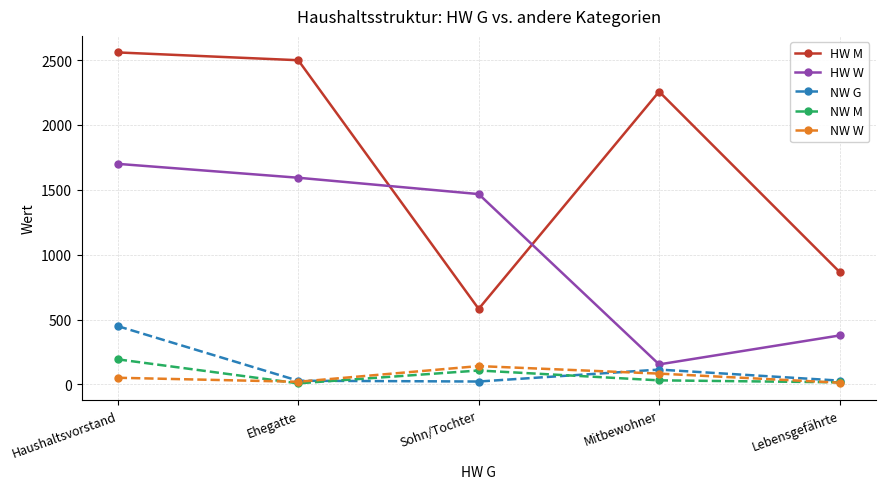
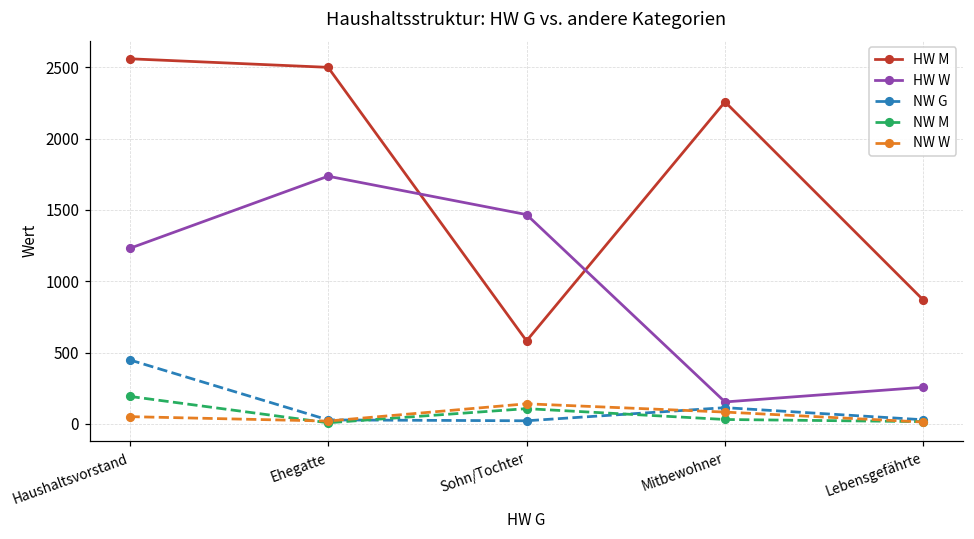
  {
    "HW M": {
      "Haushaltsvorstand": 2560,
      "Ehegatte": 2500,
      "Sohn/Tochter": 580,
      "Mitbewohner": 2260,
      "Lebensgefährte": 870
    },
    "HW W": {
-     "Haushaltsvorstand": 1700,
-     "Ehegatte": 1590,
+     "Haushaltsvorstand": 1230,
+     "Ehegatte": 1740,
      "Sohn/Tochter": 1470,
      "Mitbewohner": 150,
-     "Lebensgefährte": 380
+     "Lebensgefährte": 260
    },
    "NW G": {
      "Haushaltsvorstand": 450,
      "Sohn/Tochter": 20,
      "Mitbewohner": 110
    },
    "NW M": {
      "Haushaltsvorstand": 190,
      "Sohn/Tochter": 110,
      "Mitbewohner": 30
    },
    "NW W": {
      "Haushaltsvorstand": 50,
      "Sohn/Tochter": 140,
      "Mitbewohner": 80
    }
  }
